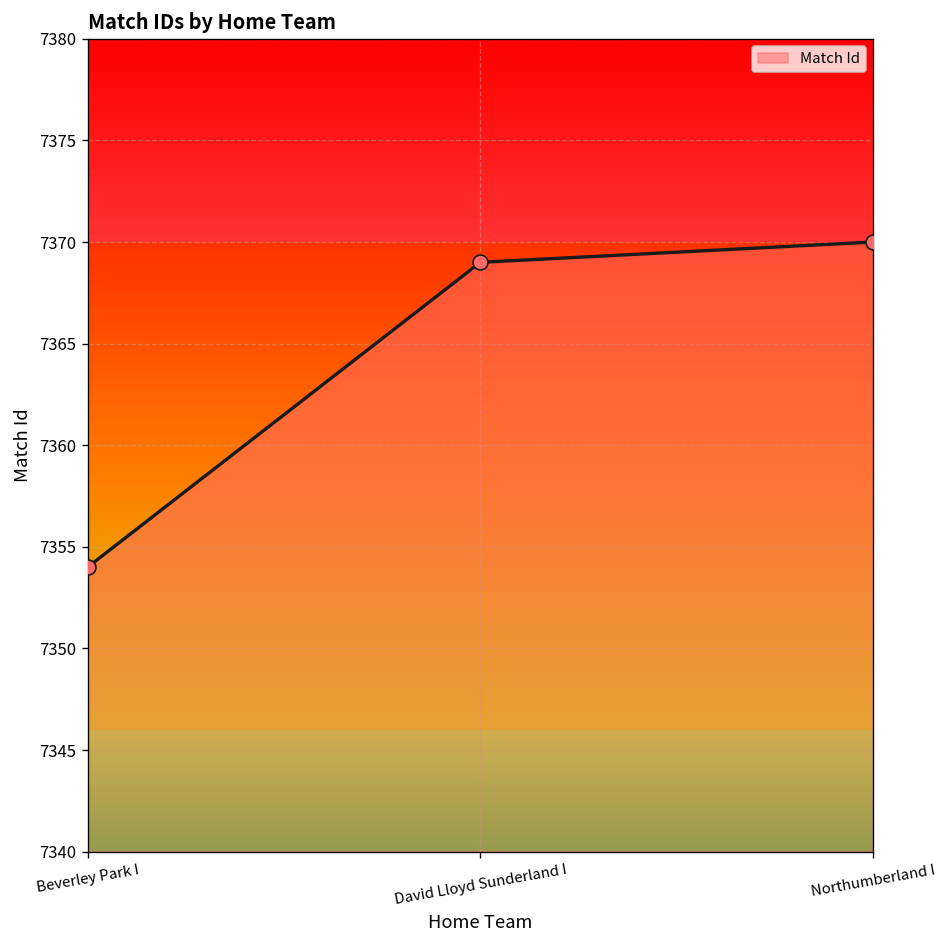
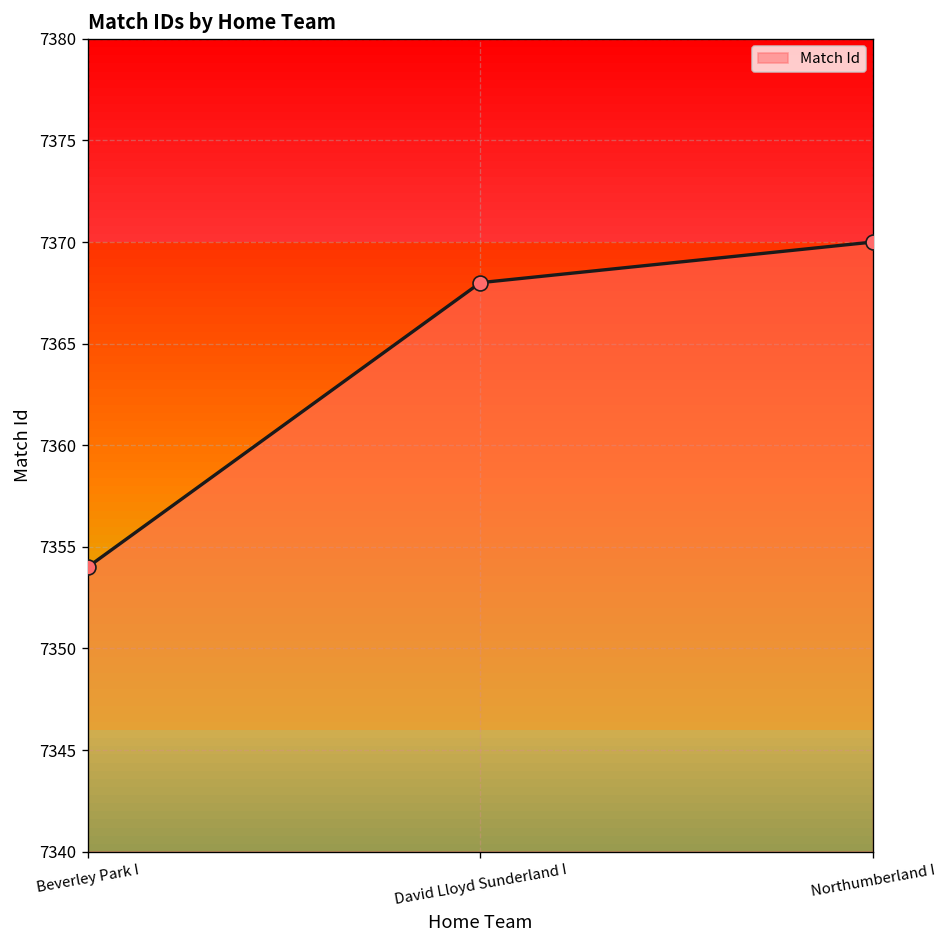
  {
    "Beverley Park I": 7354,
-   "David Lloyd Sunderland I": 7369,
+   "David Lloyd Sunderland I": 7368,
    "Northumberland I": 7370
  }
